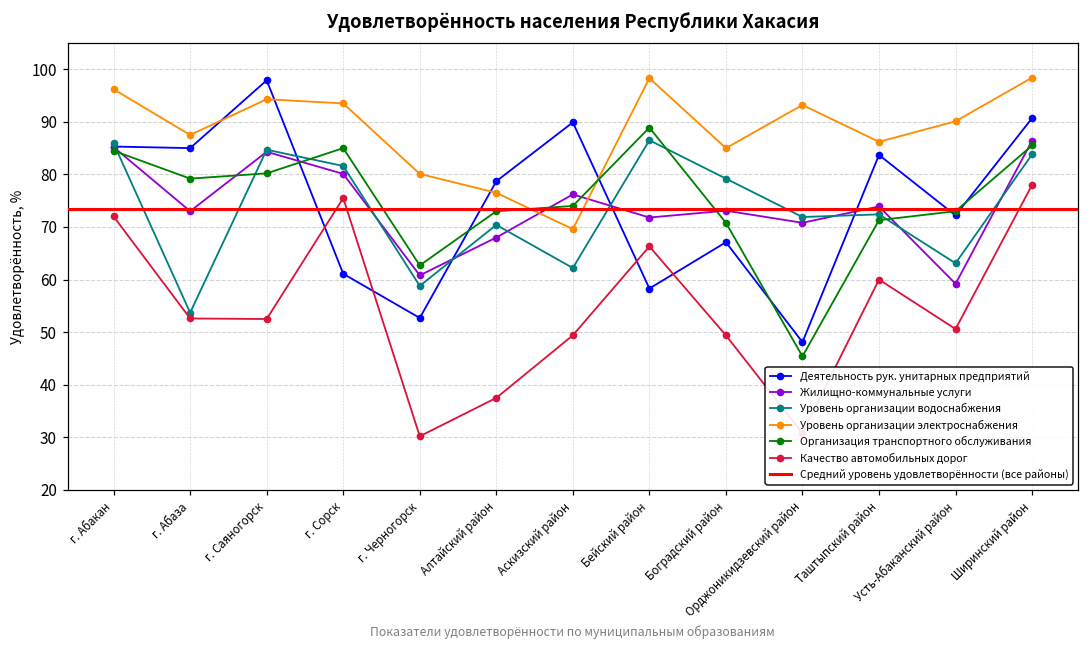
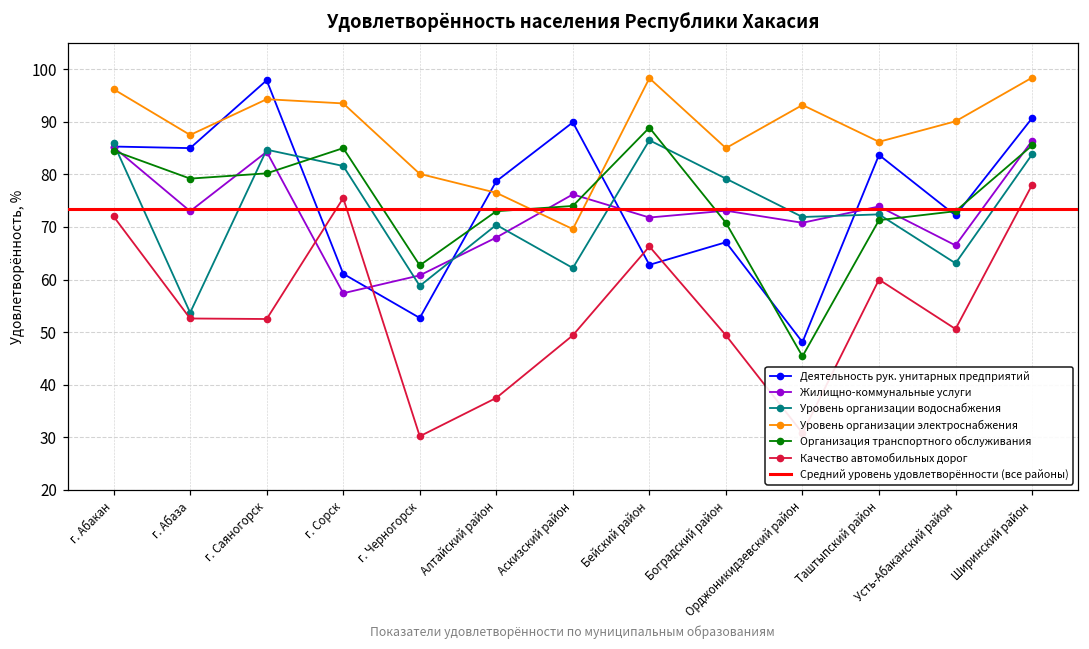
  {
    "Деятельность рук. унитарных предприятий": {
      "г. Абаза": 85,
      "г. Саяногорск": 98,
      "г. Сорск": 61,
      "г. Черногорск": 53,
      "Алтайский район": 79,
      "Аскизский район": 90,
-     "Бейский район": 58,
+     "Бейский район": 63,
      "Боградский район": 67,
      "Орджоникидзевский район": 48,
      "Таштыпский район": 84,
      "Усть-Абаканский район": 72,
      "Ширинский район": 91
    },
    "Жилищно-коммунальные услуги": {
      "г. Абаза": 73,
-     "г. Сорск": 80,
+     "г. Сорск": 57,
      "г. Черногорск": 61,
      "Алтайский район": 68,
      "Аскизский район": 76,
      "Бейский район": 72,
      "Боградский район": 73,
      "Орджоникидзевский район": 71,
      "Таштыпский район": 74,
-     "Усть-Абаканский район": 59,
+     "Усть-Абаканский район": 67,
      "Ширинский район": 86
    },
    "Уровень организации водоснабжения": {
      "г. Абакан": 86,
      "г. Абаза": 54,
      "г. Сорск": 82,
      "г. Черногорск": 59,
      "Алтайский район": 70,
      "Аскизский район": 62,
      "Бейский район": 87,
      "Боградский район": 79,
      "Орджоникидзевский район": 72,
      "Таштыпский район": 72,
      "Усть-Абаканский район": 63,
      "Ширинский район": 84
    },
    "Уровень организации электроснабжения": {
      "г. Абакан": 96,
      "г. Абаза": 88,
      "г. Саяногорск": 94,
      "г. Сорск": 94,
      "г. Черногорск": 80,
      "Алтайский район": 77,
      "Аскизский район": 70,
      "Бейский район": 98,
      "Боградский район": 85,
      "Орджоникидзевский район": 93,
      "Таштыпский район": 86,
      "Усть-Абаканский район": 90,
      "Ширинский район": 98
    },
    "Организация транспортного обслуживания": {
      "г. Абакан": 85,
      "г. Абаза": 79,
      "г. Саяногорск": 80,
      "г. Сорск": 85,
      "г. Черногорск": 63,
      "Алтайский район": 73,
      "Аскизский район": 74,
      "Бейский район": 89,
      "Боградский район": 71,
      "Орджоникидзевский район": 45,
      "Таштыпский район": 71,
      "Усть-Абаканский район": 73,
      "Ширинский район": 86
    },
    "Качество автомобильных дорог": {
      "г. Абакан": 72,
      "г. Абаза": 53,
      "г. Саяногорск": 53,
      "г. Сорск": 76,
      "г. Черногорск": 30,
      "Алтайский район": 38,
      "Аскизский район": 49,
      "Бейский район": 66,
      "Боградский район": 49,
      "Таштыпский район": 60,
      "Усть-Абаканский район": 51,
      "Ширинский район": 78
    }
  }
